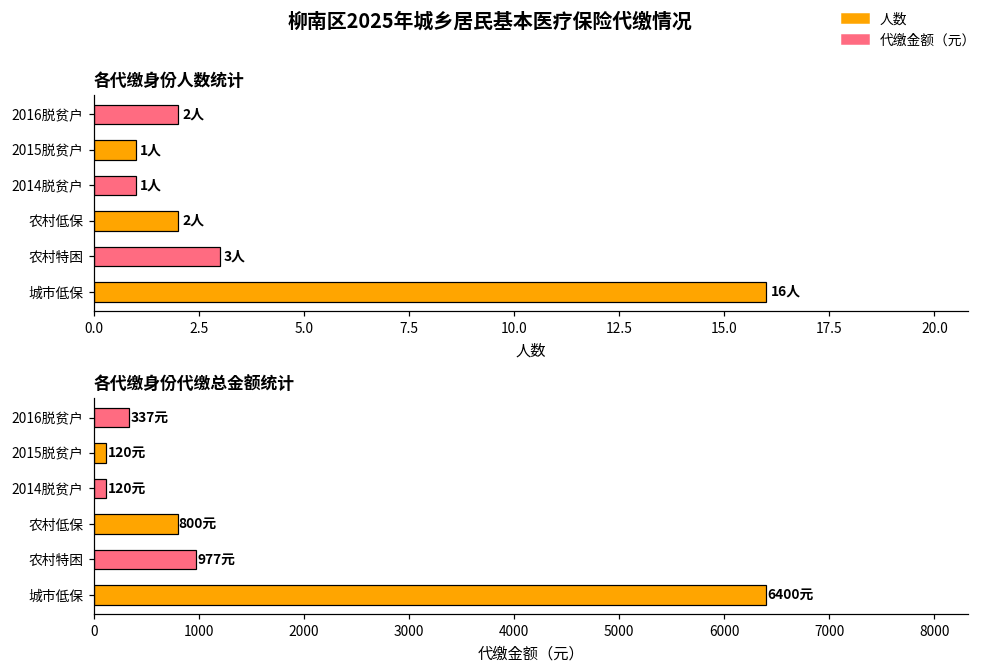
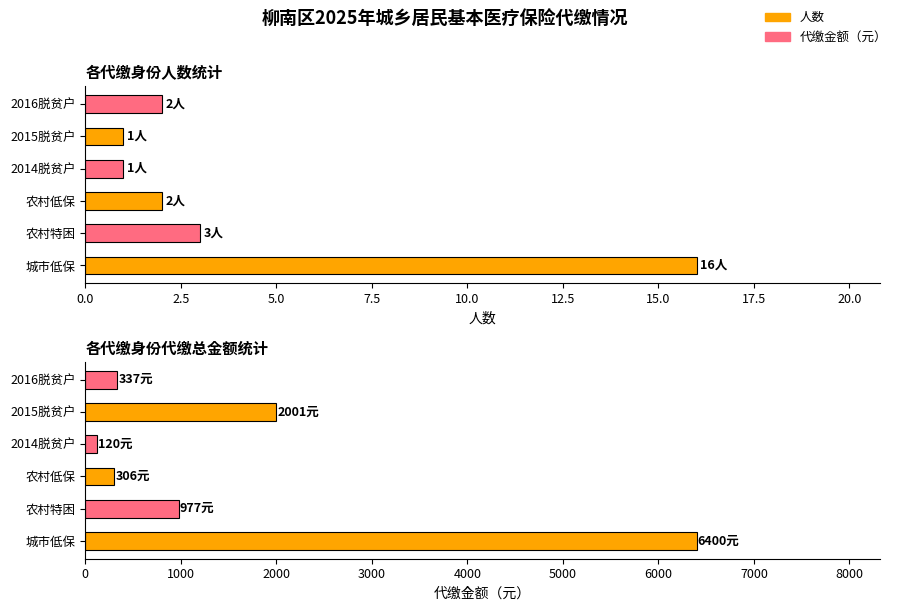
  {
    "各代缴身份人数统计": {
      "2016脱贫户": "2人",
      "2015脱贫户": "1人",
      "2014脱贫户": "1人",
      "农村低保": "2人",
      "农村特困": "3人",
      "城市低保": "16人"
    },
    "各代缴身份代缴总金额统计": {
      "2016脱贫户": "337元",
-     "2015脱贫户": "120元",
+     "2015脱贫户": "2001元",
      "2014脱贫户": "120元",
-     "农村低保": "800元",
+     "农村低保": "306元",
      "农村特困": "977元",
      "城市低保": "6400元"
    }
  }
